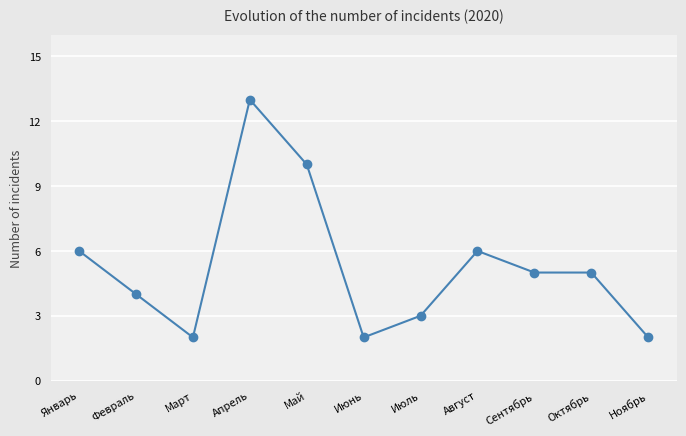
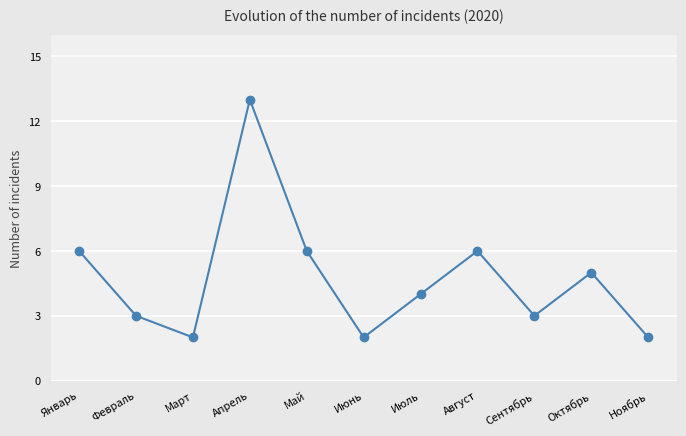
  {
    "Январь": 6,
-   "Февраль": 4,
+   "Февраль": 3,
    "Март": 2,
    "Апрель": 13,
-   "Май": 10,
+   "Май": 6,
    "Июнь": 2,
-   "Июль": 3,
+   "Июль": 4,
    "Август": 6,
-   "Сентябрь": 5,
+   "Сентябрь": 3,
    "Октябрь": 5,
    "Ноябрь": 2
  }
